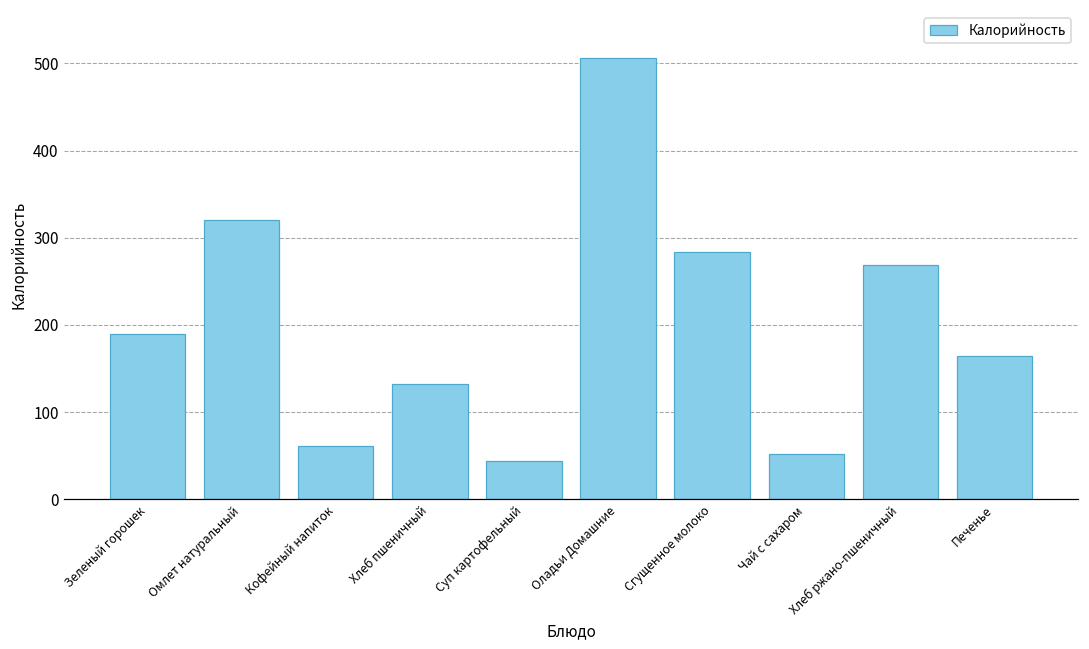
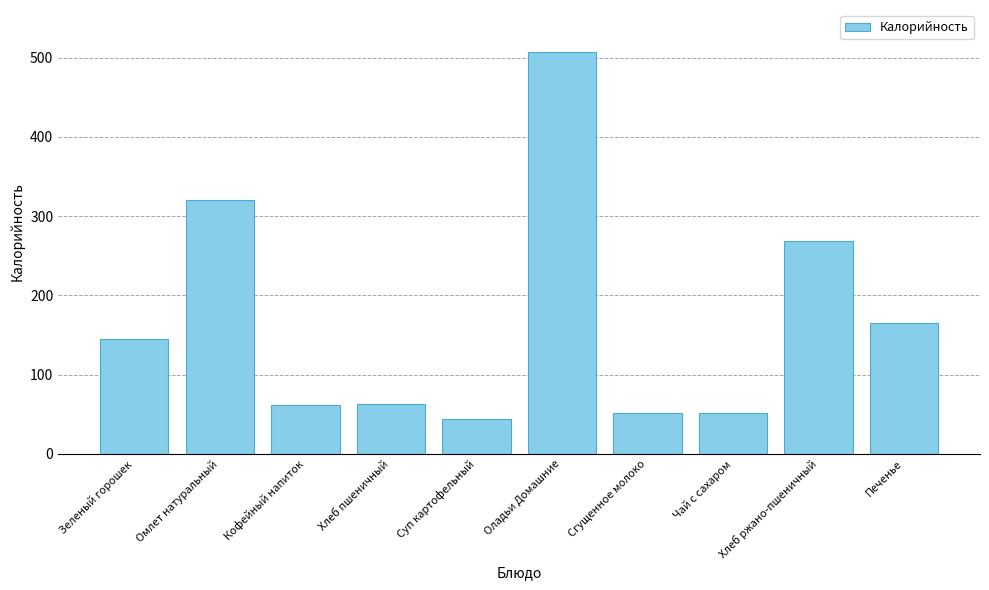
  {
-   "Зеленый горошек": 190,
+   "Зеленый горошек": 140,
    "Омлет натуральный": 320,
    "Кофейный напиток": 60,
-   "Хлеб пшеничный": 130,
+   "Хлеб пшеничный": 60,
    "Суп картофельный": 40,
    "Оладьи Домашние": 510,
-   "Сгущенное молоко": 280,
+   "Сгущенное молоко": 50,
    "Чай с сахаром": 50,
    "Хлеб ржано-пшеничный": 270,
    "Печенье": 160
  }
